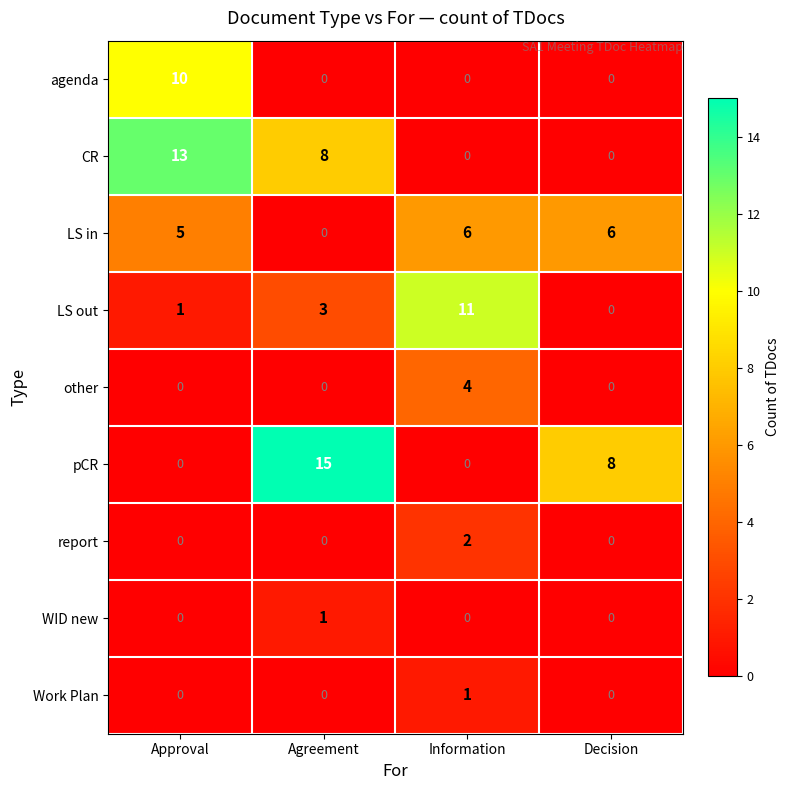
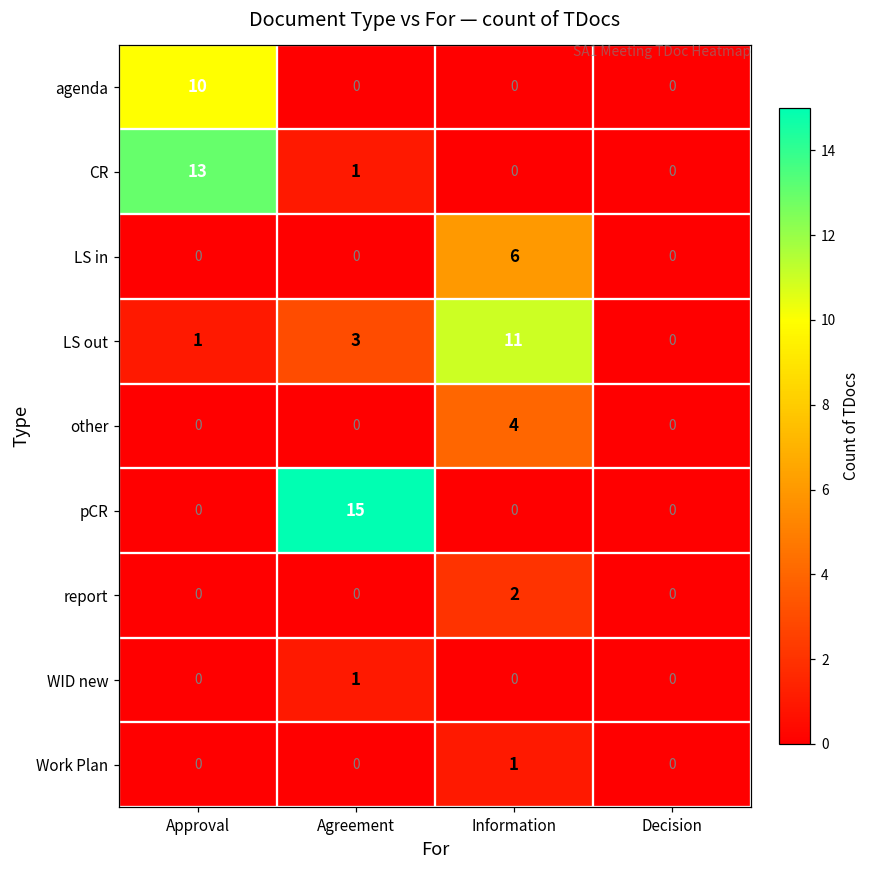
  {
    "agenda": {
      "Approval": 10,
      "Agreement": 0,
      "Information": 0
    },
    "CR": {
      "Approval": 13,
-     "Agreement": 8,
+     "Agreement": 1,
      "Information": 0,
      "Decision": 0
    },
    "LS in": {
-     "Approval": 5,
+     "Approval": 0,
      "Agreement": 0,
      "Information": 6,
-     "Decision": 6
+     "Decision": 0
    },
    "LS out": {
      "Approval": 1,
      "Agreement": 3,
      "Information": 11,
      "Decision": 0
    },
    "other": {
      "Approval": 0,
      "Agreement": 0,
      "Information": 4,
      "Decision": 0
    },
    "pCR": {
      "Approval": 0,
      "Agreement": 15,
      "Information": 0,
-     "Decision": 8
+     "Decision": 0
    },
    "report": {
      "Approval": 0,
      "Agreement": 0,
      "Information": 2,
      "Decision": 0
    },
    "WID new": {
      "Approval": 0,
      "Agreement": 1,
      "Information": 0,
      "Decision": 0
    },
    "Work Plan": {
      "Approval": 0,
      "Agreement": 0,
      "Information": 1,
      "Decision": 0
    }
  }
